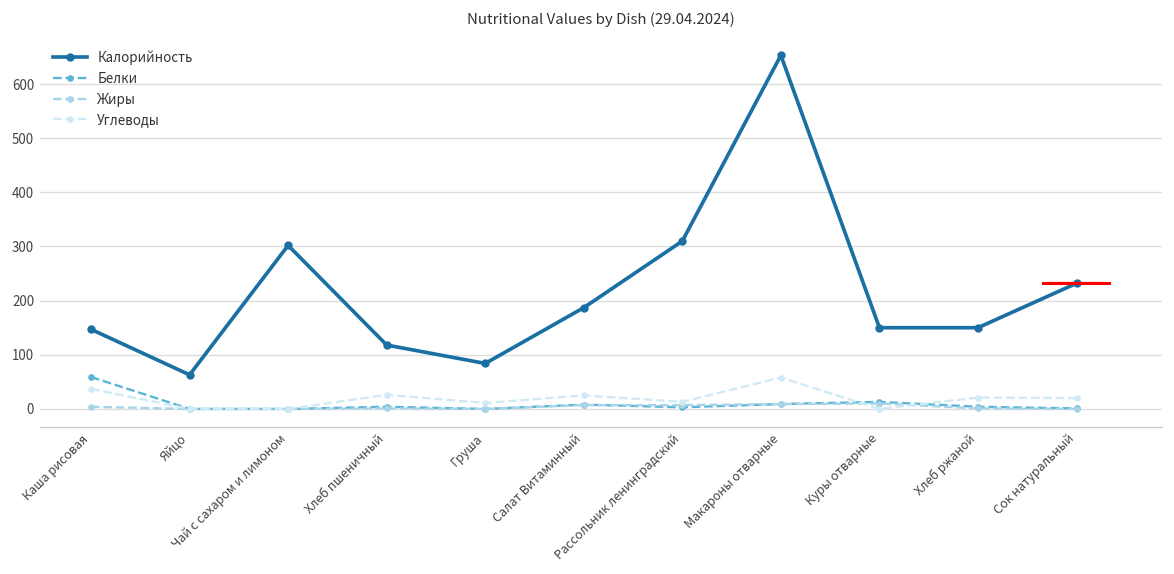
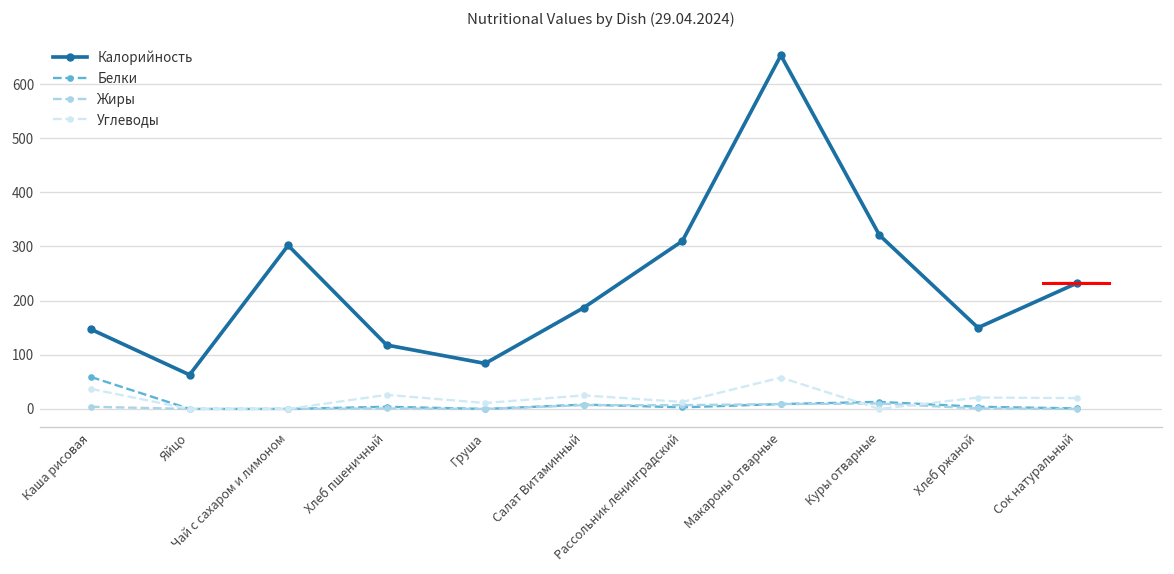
  {
    "Калорийность": {
      "Каша рисовая": 150,
      "Яйцо": 60,
      "Чай с сахаром и лимоном": 300,
      "Хлеб пшеничный": 120,
      "Груша": 80,
      "Салат Витаминный": 190,
      "Рассольник ленинградский": 310,
      "Макароны отварные": 650,
-     "Куры отварные": 150,
+     "Куры отварные": 320,
      "Хлеб ржаной": 150,
      "Сок натуральный": 230
    },
    "Белки": {
      "Каша рисовая": 60
    }
  }
